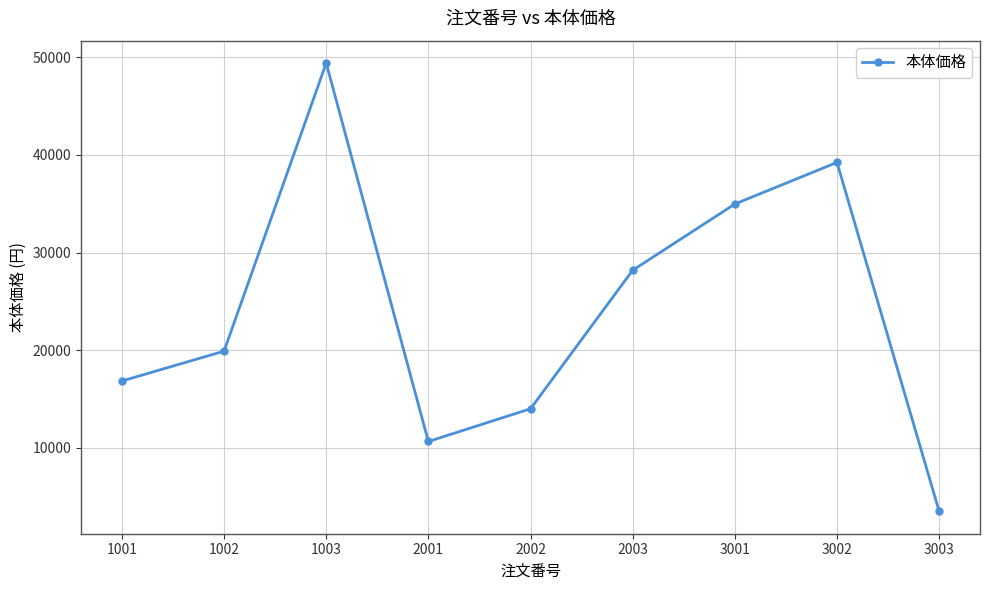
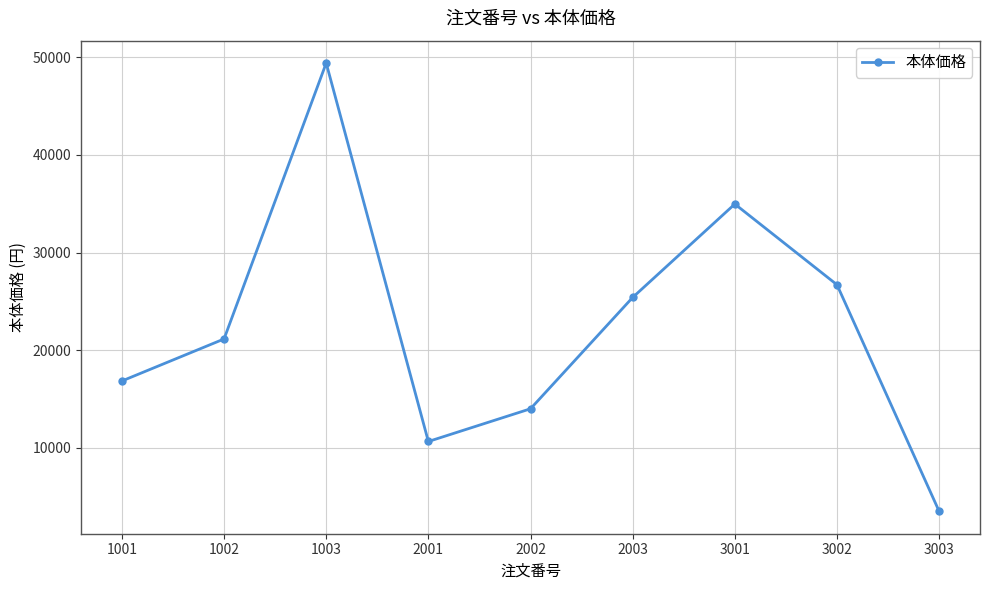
  {
    "1001": 17000,
-   "1002": 20000,
+   "1002": 21000,
    "1003": 49000,
    "2001": 11000,
    "2002": 14000,
-   "2003": 28000,
+   "2003": 25000,
    "3001": 35000,
-   "3002": 39000,
+   "3002": 27000,
    "3003": 4000
  }
